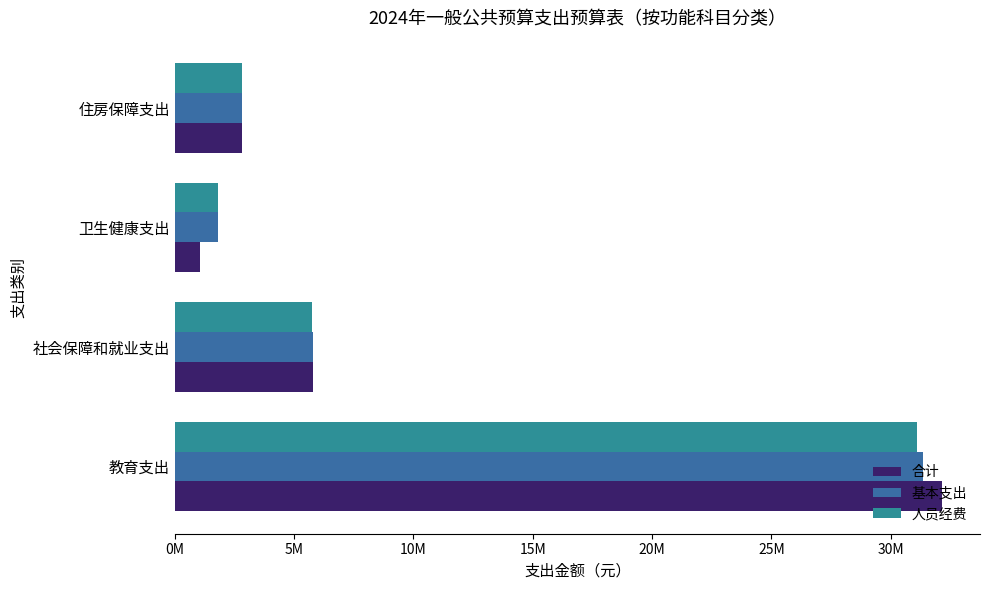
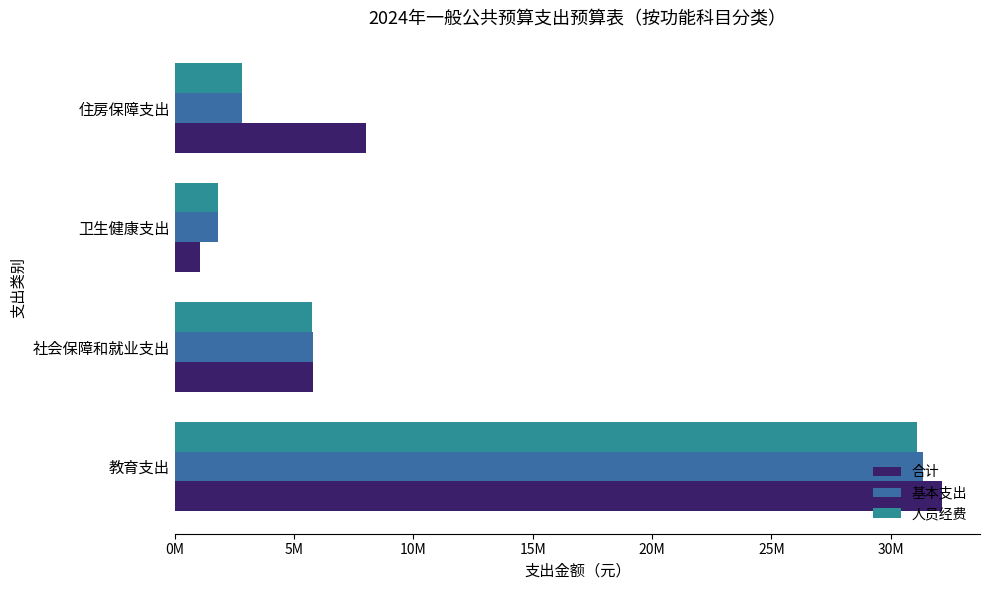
  {
    "合计": {
-     "住房保障支出": 2800000,
+     "住房保障支出": 8000000,
      "卫生健康支出": 1100000,
      "社会保障和就业支出": 5800000,
      "教育支出": 32100000
    }
  }
